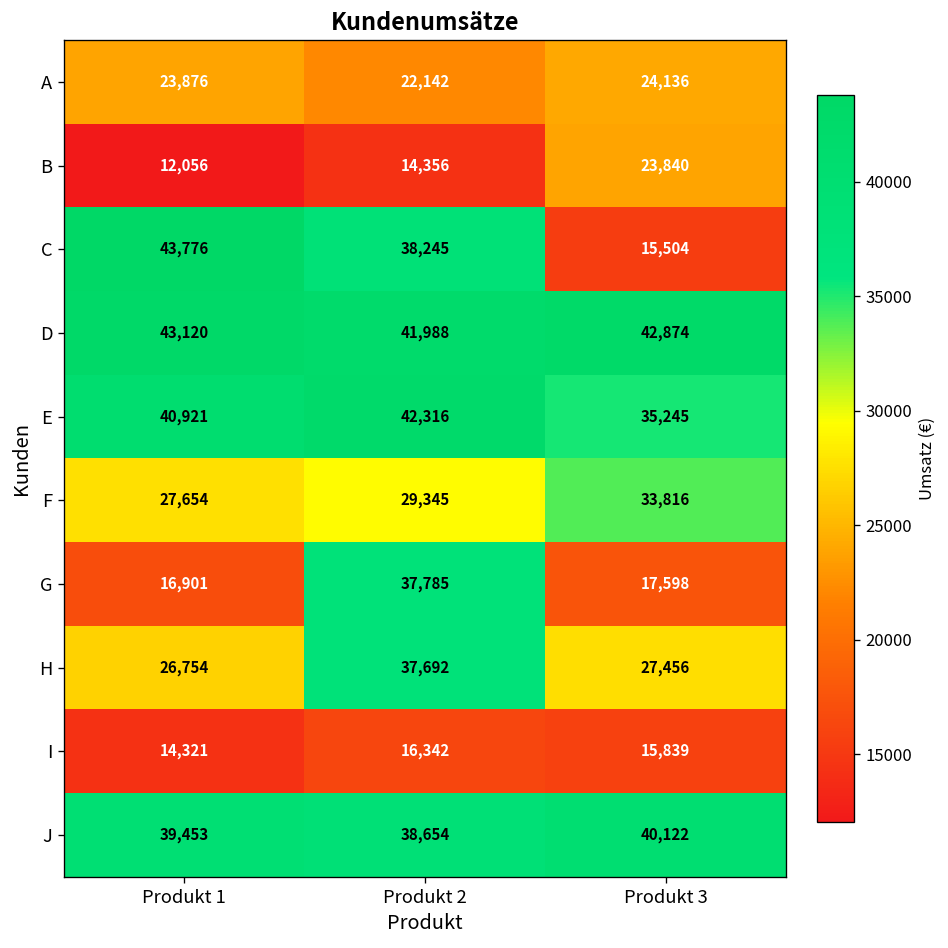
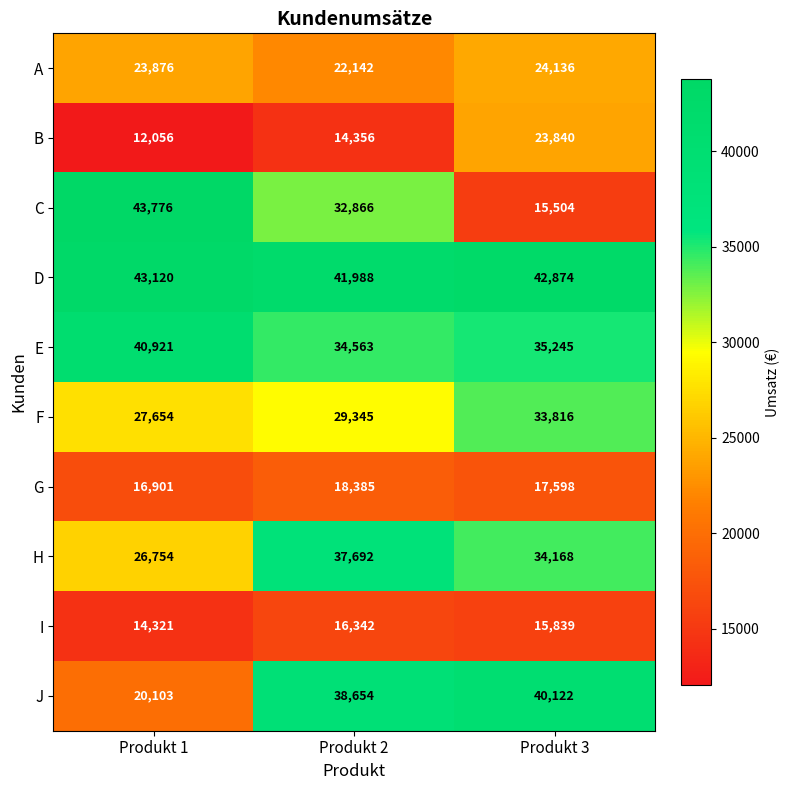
  {
    "A": {
      "Produkt 1": "23,876",
      "Produkt 2": "22,142",
      "Produkt 3": "24,136"
    },
    "B": {
      "Produkt 1": "12,056",
      "Produkt 2": "14,356",
      "Produkt 3": "23,840"
    },
    "C": {
      "Produkt 1": "43,776",
-     "Produkt 2": "38,245",
+     "Produkt 2": "32,866",
      "Produkt 3": "15,504"
    },
    "D": {
      "Produkt 1": "43,120",
      "Produkt 2": "41,988",
      "Produkt 3": "42,874"
    },
    "E": {
      "Produkt 1": "40,921",
-     "Produkt 2": "42,316",
+     "Produkt 2": "34,563",
      "Produkt 3": "35,245"
    },
    "F": {
      "Produkt 1": "27,654",
      "Produkt 2": "29,345",
      "Produkt 3": "33,816"
    },
    "G": {
      "Produkt 1": "16,901",
-     "Produkt 2": "37,785",
+     "Produkt 2": "18,385",
      "Produkt 3": "17,598"
    },
    "H": {
      "Produkt 1": "26,754",
      "Produkt 2": "37,692",
-     "Produkt 3": "27,456"
+     "Produkt 3": "34,168"
    },
    "I": {
      "Produkt 1": "14,321",
      "Produkt 2": "16,342",
      "Produkt 3": "15,839"
    },
    "J": {
-     "Produkt 1": "39,453",
+     "Produkt 1": "20,103",
      "Produkt 2": "38,654",
      "Produkt 3": "40,122"
    }
  }
